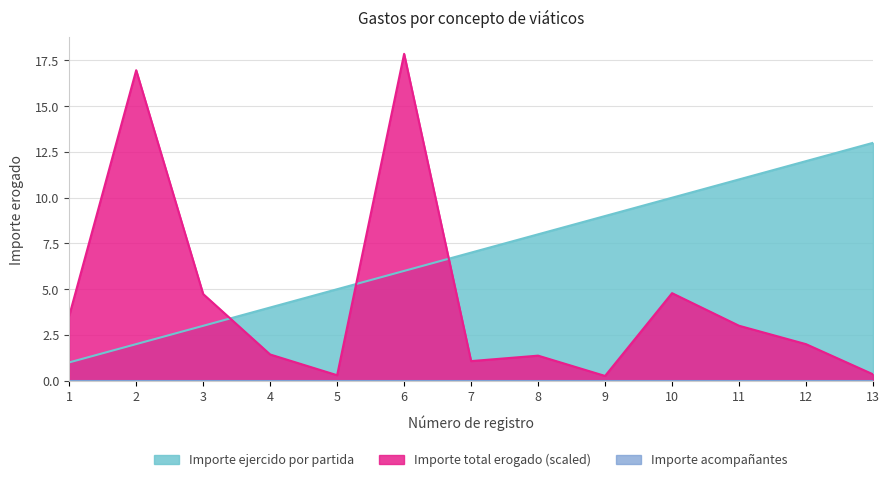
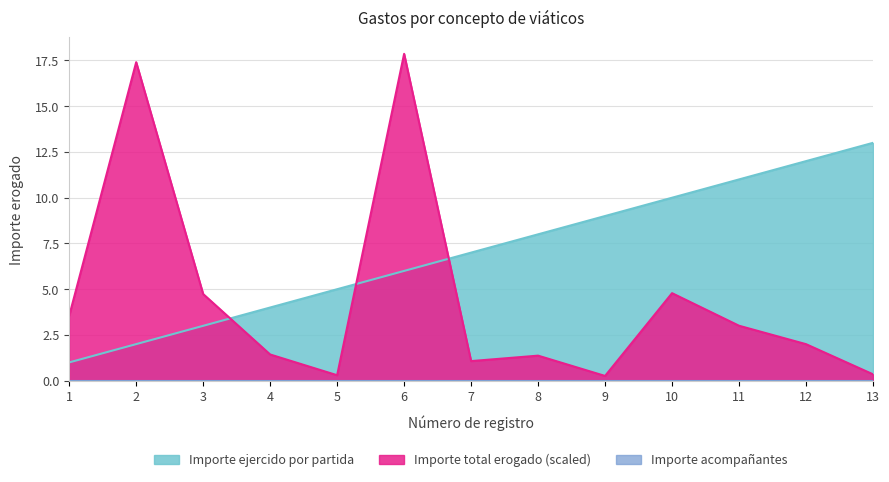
  {
    "Importe total erogado (scaled)": {
      "1": 3.5,
-     "2": 17.0,
+     "2": 17.4,
      "3": 4.7,
      "4": 1.4,
      "5": 0.3,
      "6": 17.9,
      "7": 1.1,
      "8": 1.4,
      "9": 0.3,
      "10": 4.8,
      "11": 3.0,
      "12": 2.0,
      "13": 0.3
    }
  }
